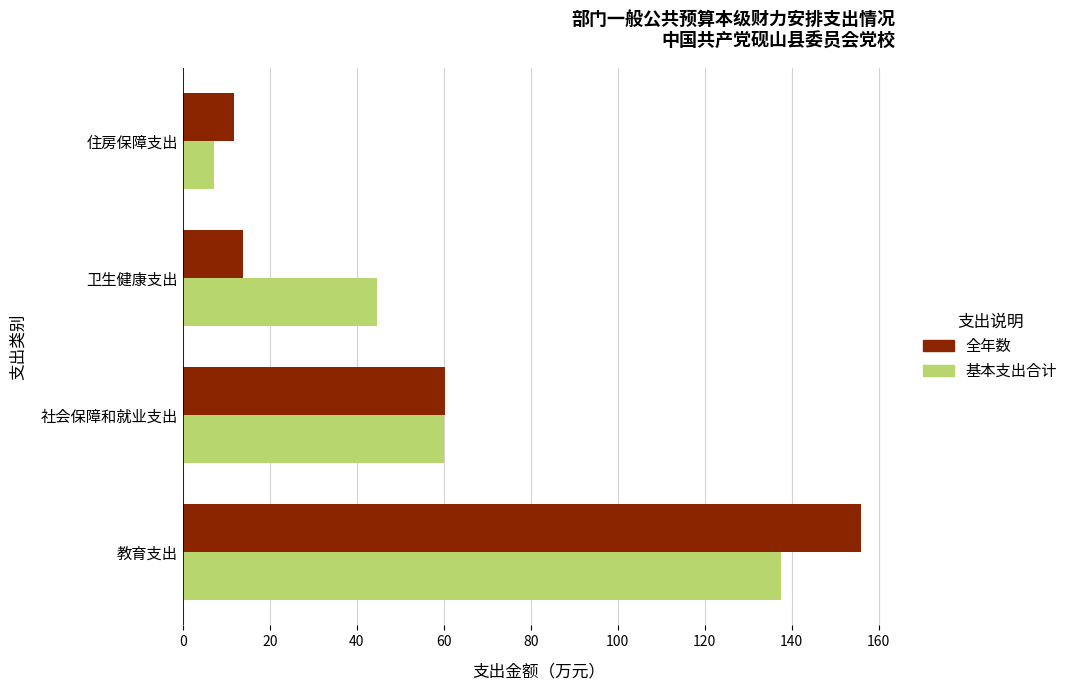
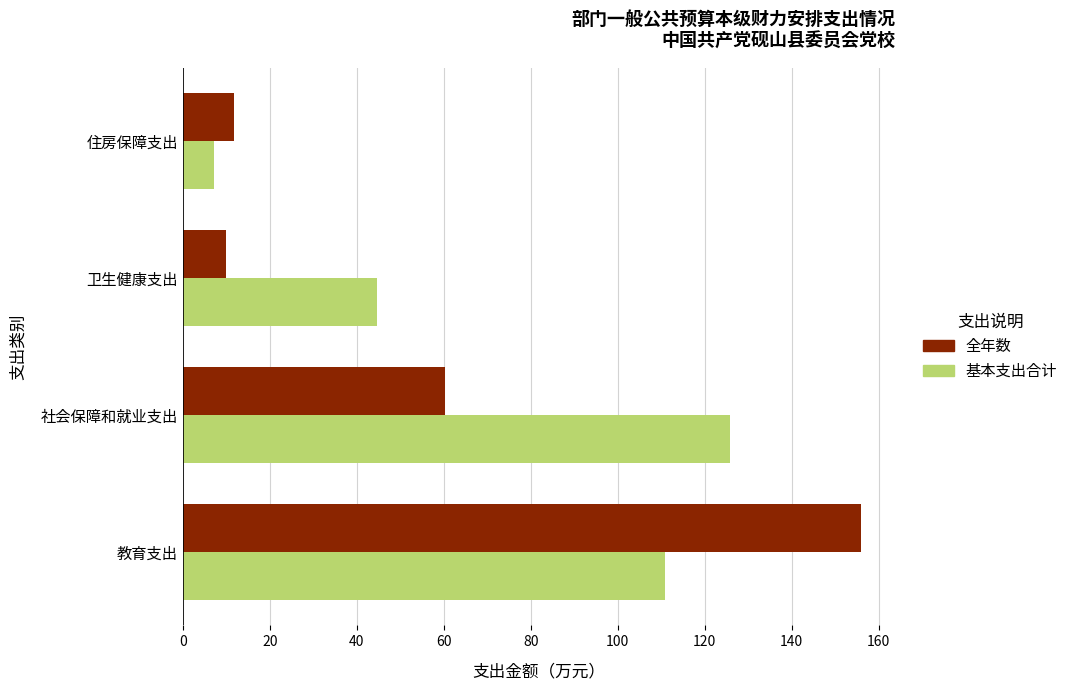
  {
    "全年数": {
      "住房保障支出": 12,
-     "卫生健康支出": 14,
+     "卫生健康支出": 10,
      "社会保障和就业支出": 60,
      "教育支出": 156
    },
    "基本支出合计": {
      "住房保障支出": 7,
      "卫生健康支出": 45,
-     "社会保障和就业支出": 60,
-     "教育支出": 138
+     "社会保障和就业支出": 126,
+     "教育支出": 111
    }
  }
